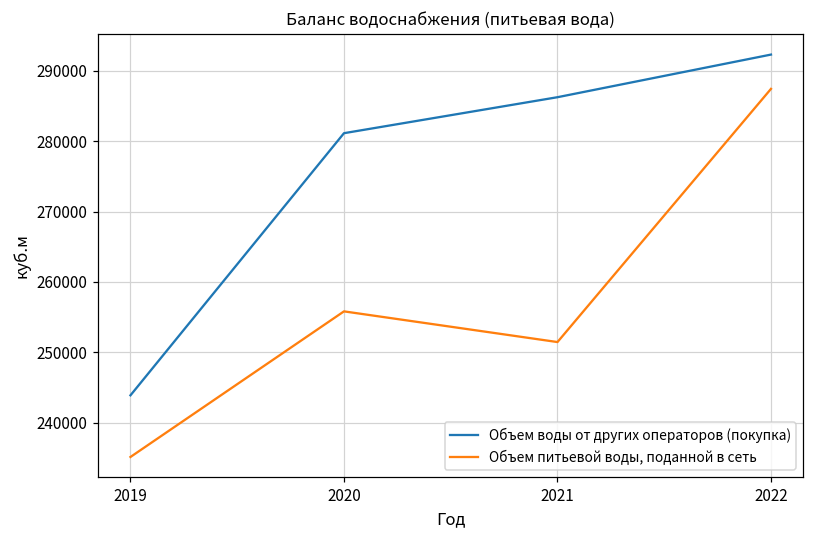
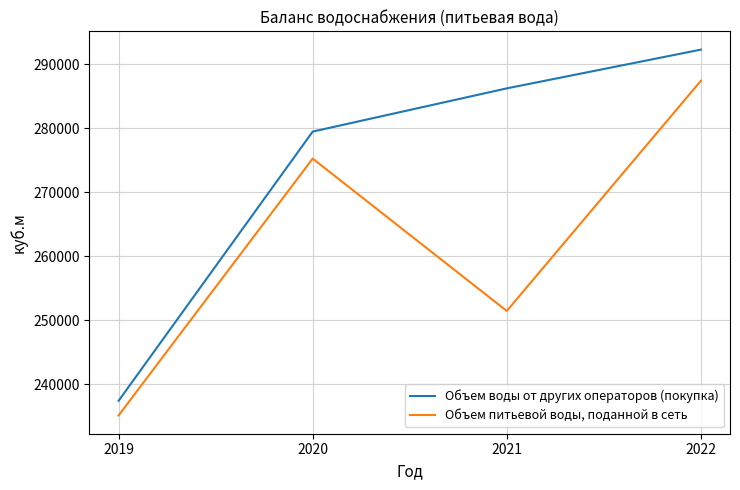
  {
    "Объем воды от других операторов (покупка)": {
-     "2019": 244000,
-     "2020": 281000,
+     "2019": 237000,
+     "2020": 280000,
      "2021": 286000,
      "2022": 292000
    },
    "Объем питьевой воды, поданной в сеть": {
      "2019": 235000,
-     "2020": 256000,
+     "2020": 275000,
      "2021": 251000,
      "2022": 287000
    }
  }
